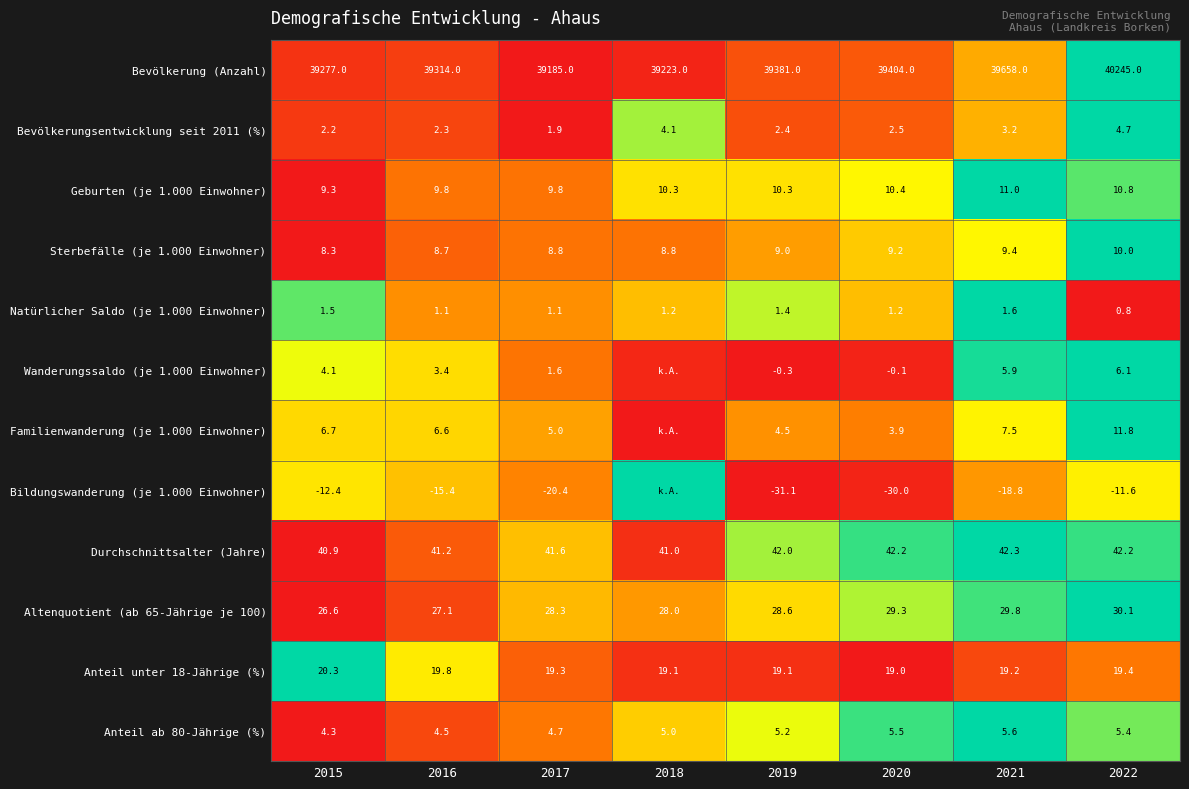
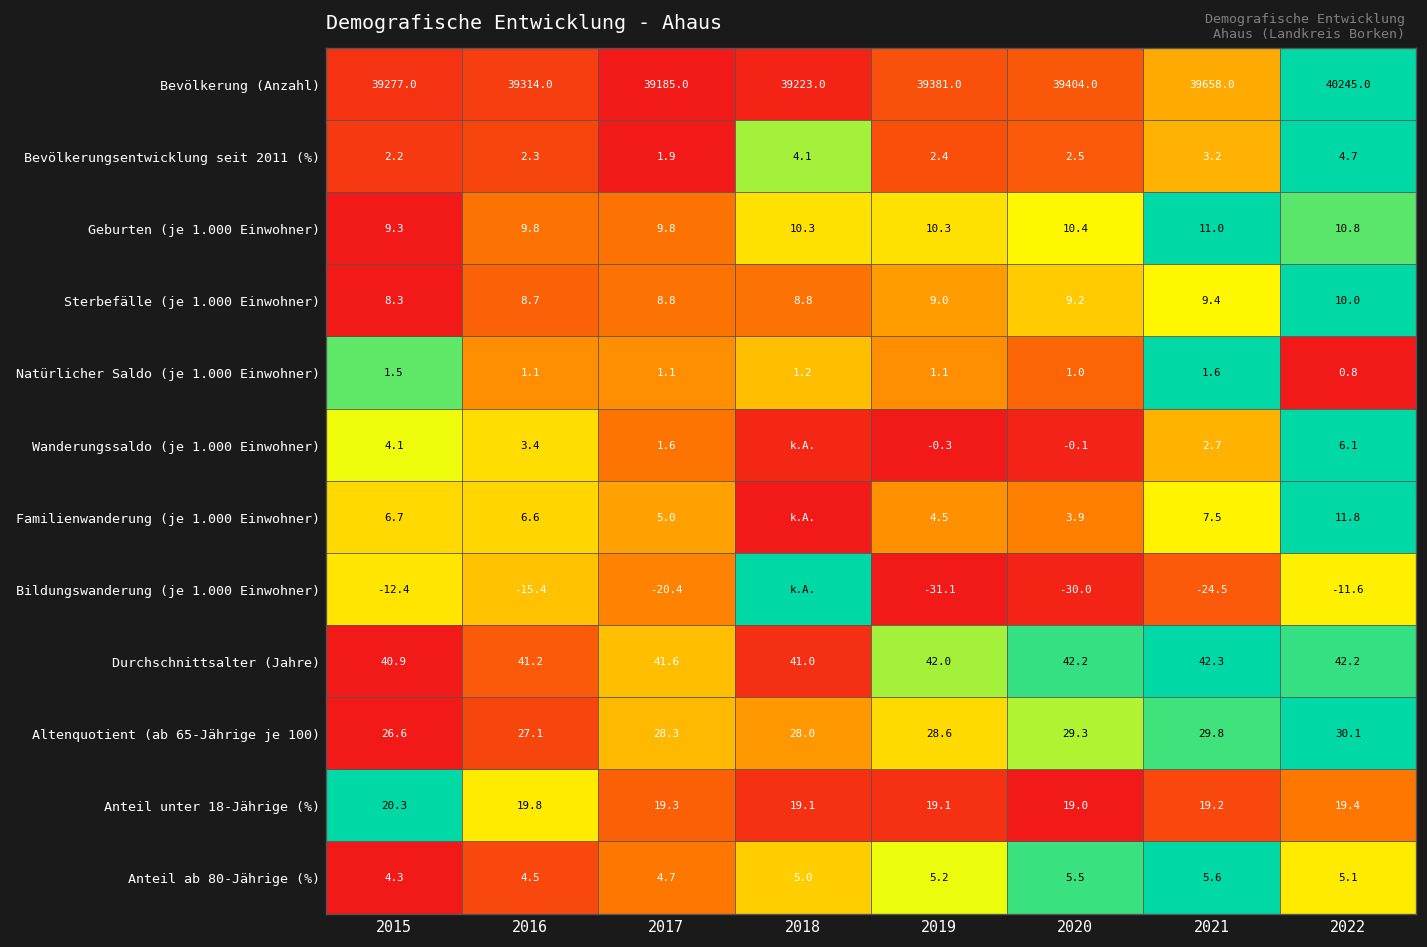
  {
    "Bevölkerung (Anzahl)": {
      "2015": 39277.0,
      "2016": 39314.0,
      "2017": 39185.0,
      "2018": 39223.0,
      "2019": 39381.0,
      "2020": 39404.0,
      "2021": 39658.0,
      "2022": 40245.0
    },
    "Bevölkerungsentwicklung seit 2011 (%)": {
      "2015": 2.2,
      "2016": 2.3,
      "2017": 1.9,
      "2018": 4.1,
      "2019": 2.4,
      "2020": 2.5,
      "2021": 3.2,
      "2022": 4.7
    },
    "Geburten (je 1.000 Einwohner)": {
      "2015": 9.3,
      "2016": 9.8,
      "2017": 9.8,
      "2018": 10.3,
      "2019": 10.3,
      "2020": 10.4,
      "2021": 11.0,
      "2022": 10.8
    },
    "Sterbefälle (je 1.000 Einwohner)": {
      "2015": 8.3,
      "2016": 8.7,
      "2017": 8.8,
      "2018": 8.8,
      "2019": 9.0,
      "2020": 9.2,
      "2021": 9.4,
      "2022": 10.0
    },
    "Natürlicher Saldo (je 1.000 Einwohner)": {
      "2015": 1.5,
      "2016": 1.1,
      "2017": 1.1,
      "2018": 1.2,
-     "2019": 1.4,
-     "2020": 1.2,
+     "2019": 1.1,
+     "2020": 1.0,
      "2021": 1.6,
      "2022": 0.8
    },
    "Wanderungssaldo (je 1.000 Einwohner)": {
      "2015": 4.1,
      "2016": 3.4,
      "2017": 1.6,
      "2019": -0.3,
      "2020": -0.1,
-     "2021": 5.9,
+     "2021": 2.7,
      "2022": 6.1
    },
    "Familienwanderung (je 1.000 Einwohner)": {
      "2015": 6.7,
      "2016": 6.6,
      "2017": 5.0,
      "2019": 4.5,
      "2020": 3.9,
      "2021": 7.5,
      "2022": 11.8
    },
    "Bildungswanderung (je 1.000 Einwohner)": {
      "2015": -12.4,
      "2016": -15.4,
      "2017": -20.4,
      "2019": -31.1,
      "2020": -30.0,
-     "2021": -18.8,
+     "2021": -24.5,
      "2022": -11.6
    },
    "Durchschnittsalter (Jahre)": {
      "2015": 40.9,
      "2016": 41.2,
      "2017": 41.6,
      "2018": 41.0,
      "2019": 42.0,
      "2020": 42.2,
      "2021": 42.3,
      "2022": 42.2
    },
    "Altenquotient (ab 65-Jährige je 100)": {
      "2015": 26.6,
      "2016": 27.1,
      "2017": 28.3,
      "2018": 28.0,
      "2019": 28.6,
      "2020": 29.3,
      "2021": 29.8,
      "2022": 30.1
    },
    "Anteil unter 18-Jährige (%)": {
      "2015": 20.3,
      "2016": 19.8,
      "2017": 19.3,
      "2018": 19.1,
      "2019": 19.1,
      "2020": 19.0,
      "2021": 19.2,
      "2022": 19.4
    },
    "Anteil ab 80-Jährige (%)": {
      "2015": 4.3,
      "2016": 4.5,
      "2017": 4.7,
      "2018": 5.0,
      "2019": 5.2,
      "2020": 5.5,
      "2021": 5.6,
-     "2022": 5.4
+     "2022": 5.1
    }
  }
